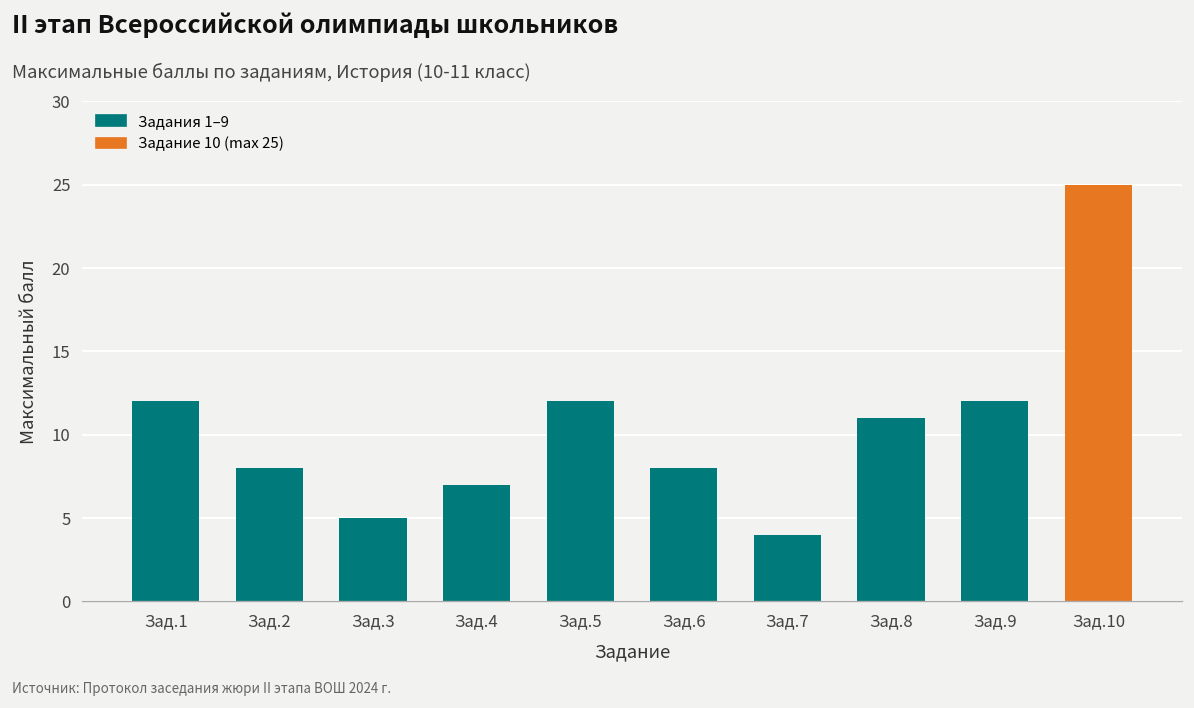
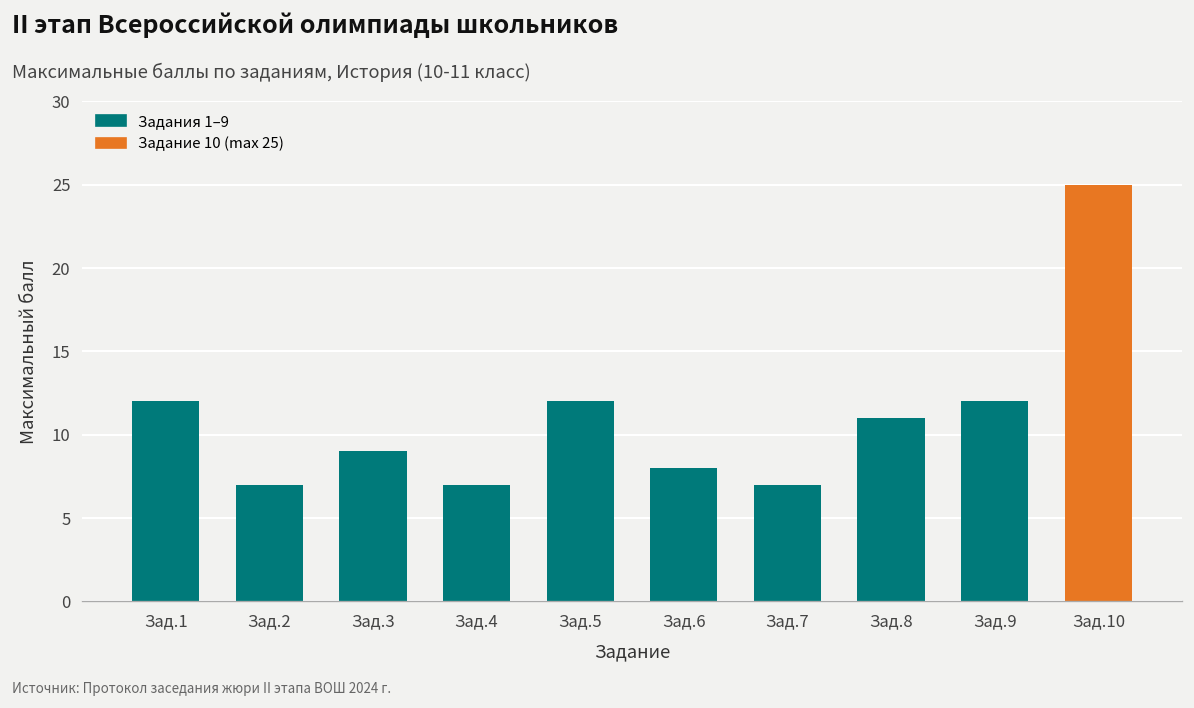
  {
    "Зад.1": 12,
-   "Зад.2": 8,
-   "Зад.3": 5,
+   "Зад.2": 7,
+   "Зад.3": 9,
    "Зад.4": 7,
    "Зад.5": 12,
    "Зад.6": 8,
-   "Зад.7": 4,
+   "Зад.7": 7,
    "Зад.8": 11,
    "Зад.9": 12,
    "Зад.10": 25
  }
